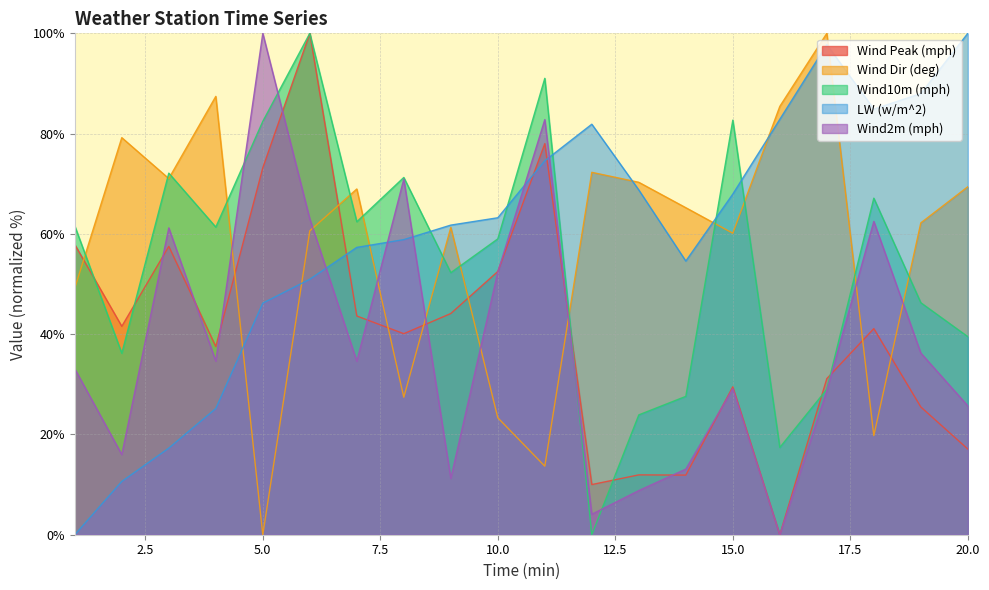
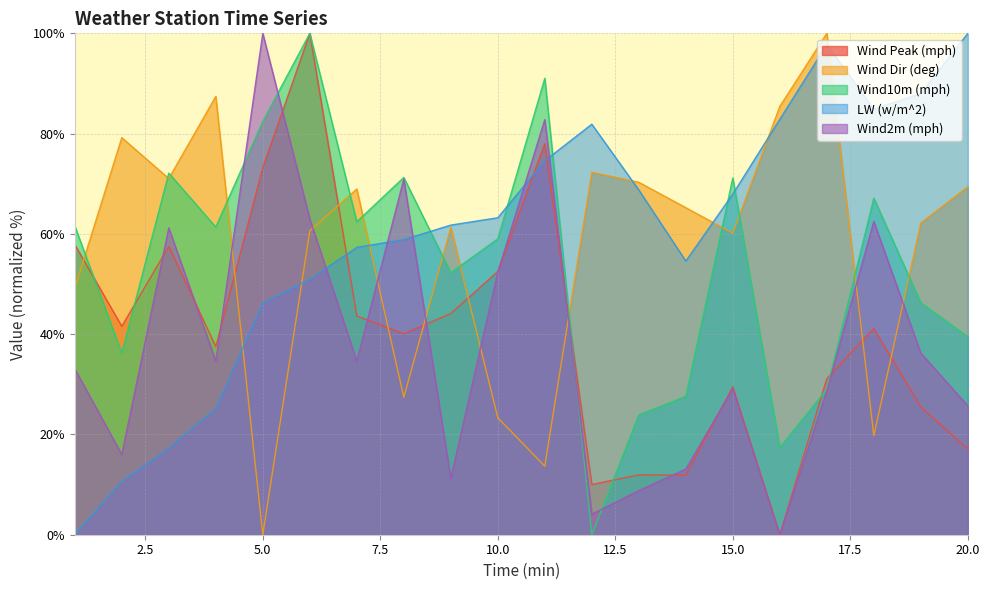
  {
    "Wind Peak (mph)": {
      "5.0": "73%",
      "20.0": "17%"
    },
    "Wind Dir (deg)": {
      "5.0": "0%",
      "10.0": "23%",
      "15.0": "60%",
      "20.0": "69%"
    },
    "Wind10m (mph)": {
      "5.0": "82%",
      "10.0": "59%",
-     "15.0": "83%",
+     "15.0": "71%",
      "20.0": "39%"
    },
    "LW (w/m^2)": {
      "5.0": "46%",
      "10.0": "63%",
      "15.0": "68%",
      "20.0": "100%"
    },
    "Wind2m (mph)": {
      "5.0": "100%",
      "20.0": "26%"
    }
  }
